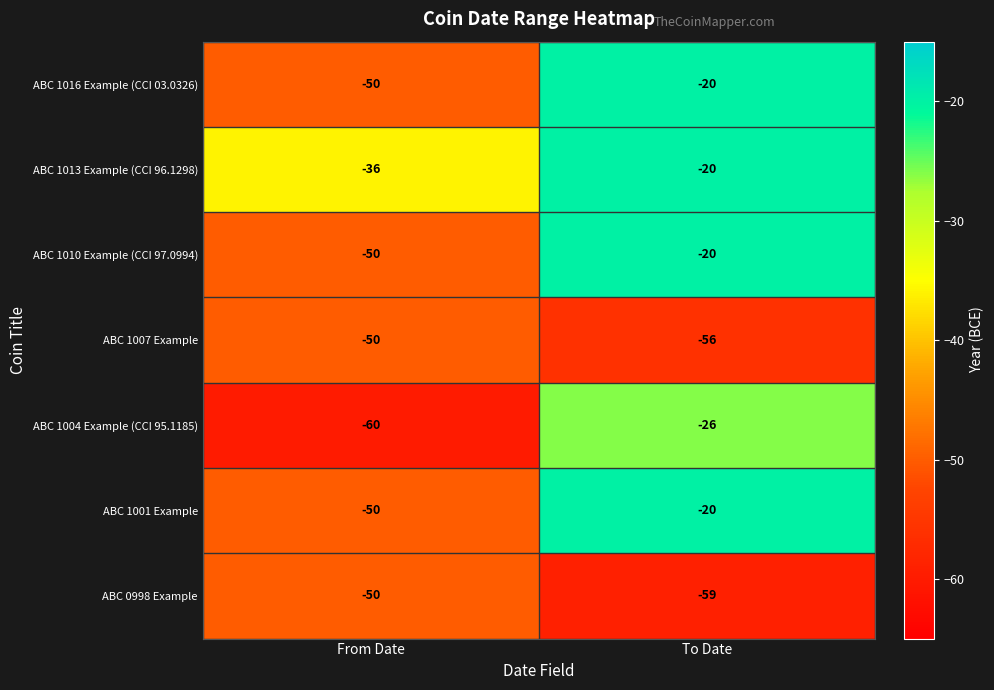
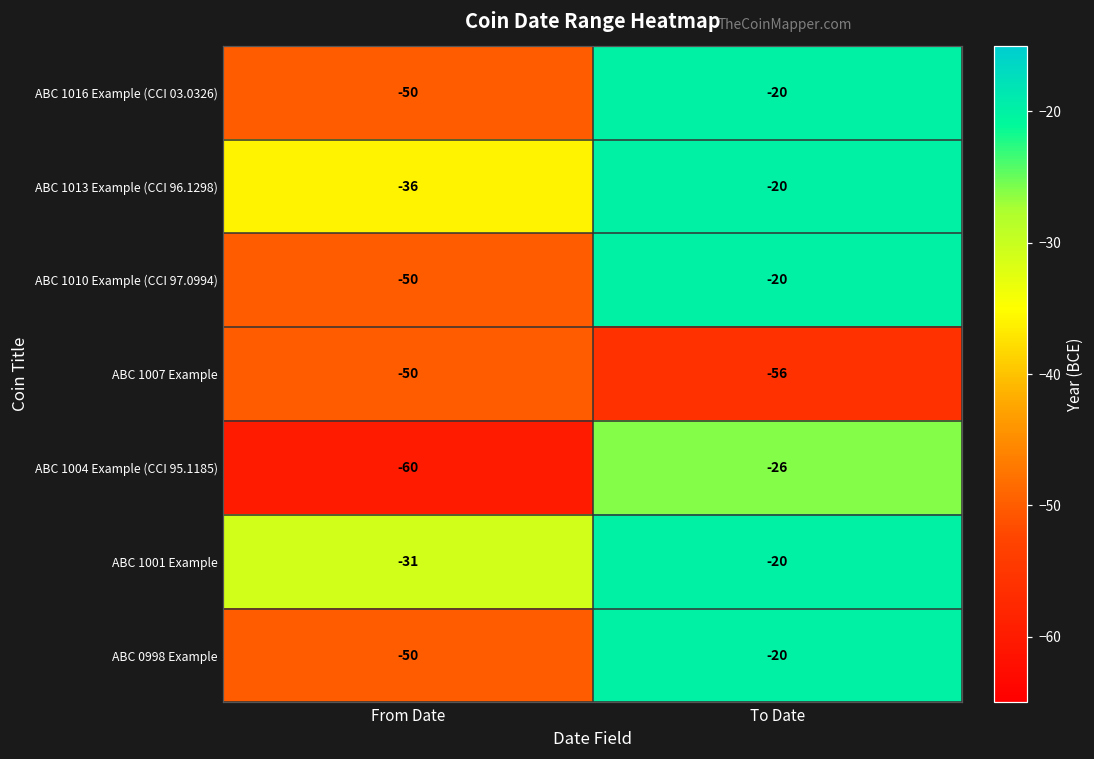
  {
    "ABC 1016 Example (CCI 03.0326)": {
      "From Date": -50,
      "To Date": -20
    },
    "ABC 1013 Example (CCI 96.1298)": {
      "From Date": -36,
      "To Date": -20
    },
    "ABC 1010 Example (CCI 97.0994)": {
      "From Date": -50,
      "To Date": -20
    },
    "ABC 1007 Example": {
      "From Date": -50,
      "To Date": -56
    },
    "ABC 1004 Example (CCI 95.1185)": {
      "From Date": -60,
      "To Date": -26
    },
    "ABC 1001 Example": {
-     "From Date": -50,
+     "From Date": -31,
      "To Date": -20
    },
    "ABC 0998 Example": {
      "From Date": -50,
-     "To Date": -59
+     "To Date": -20
    }
  }
